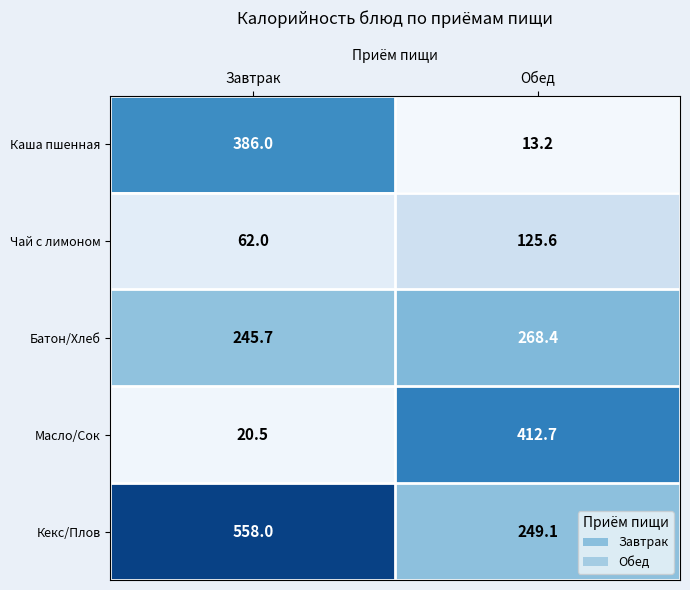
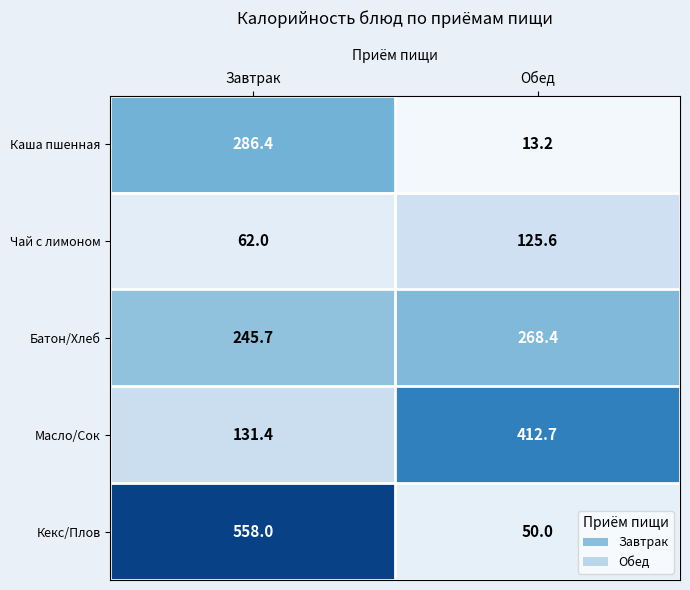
  {
    "Каша пшенная": {
-     "Завтрак": 386.0,
+     "Завтрак": 286.4,
      "Обед": 13.2
    },
    "Чай с лимоном": {
      "Завтрак": 62.0,
      "Обед": 125.6
    },
    "Батон/Хлеб": {
      "Завтрак": 245.7,
      "Обед": 268.4
    },
    "Масло/Сок": {
-     "Завтрак": 20.5,
+     "Завтрак": 131.4,
      "Обед": 412.7
    },
    "Кекс/Плов": {
      "Завтрак": 558.0,
-     "Обед": 249.1
+     "Обед": 50.0
    }
  }
